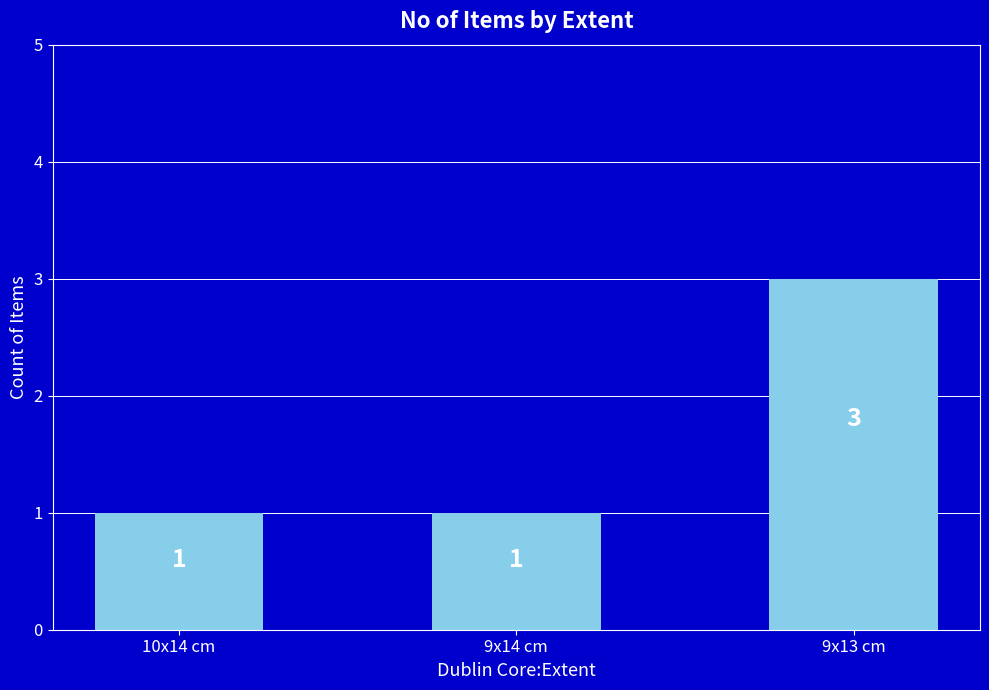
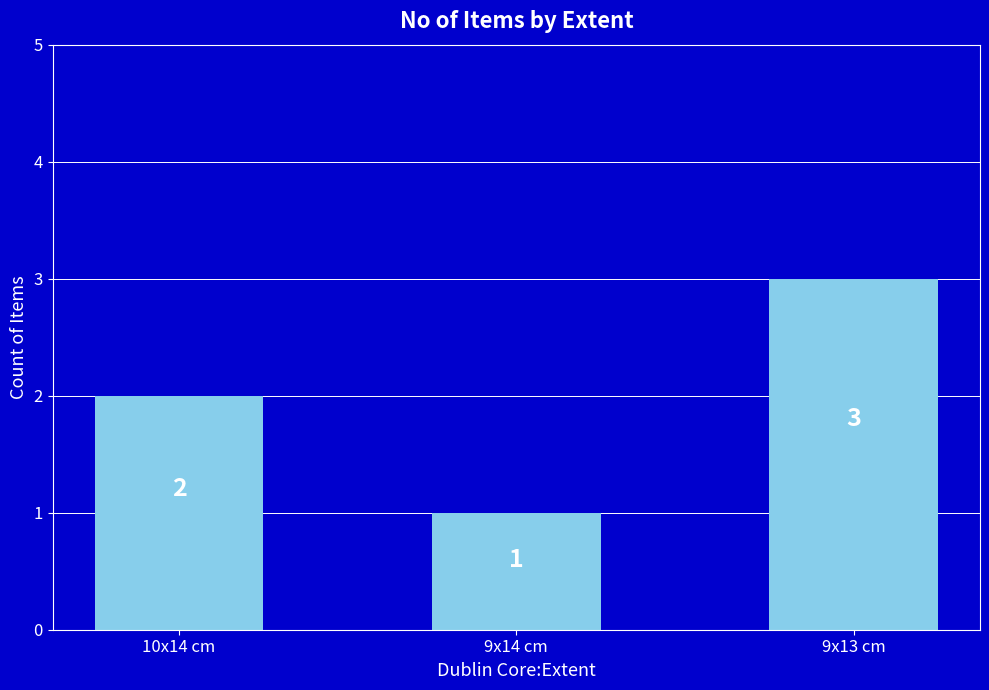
  {
-   "10x14 cm": 1,
+   "10x14 cm": 2,
    "9x14 cm": 1,
    "9x13 cm": 3
  }
